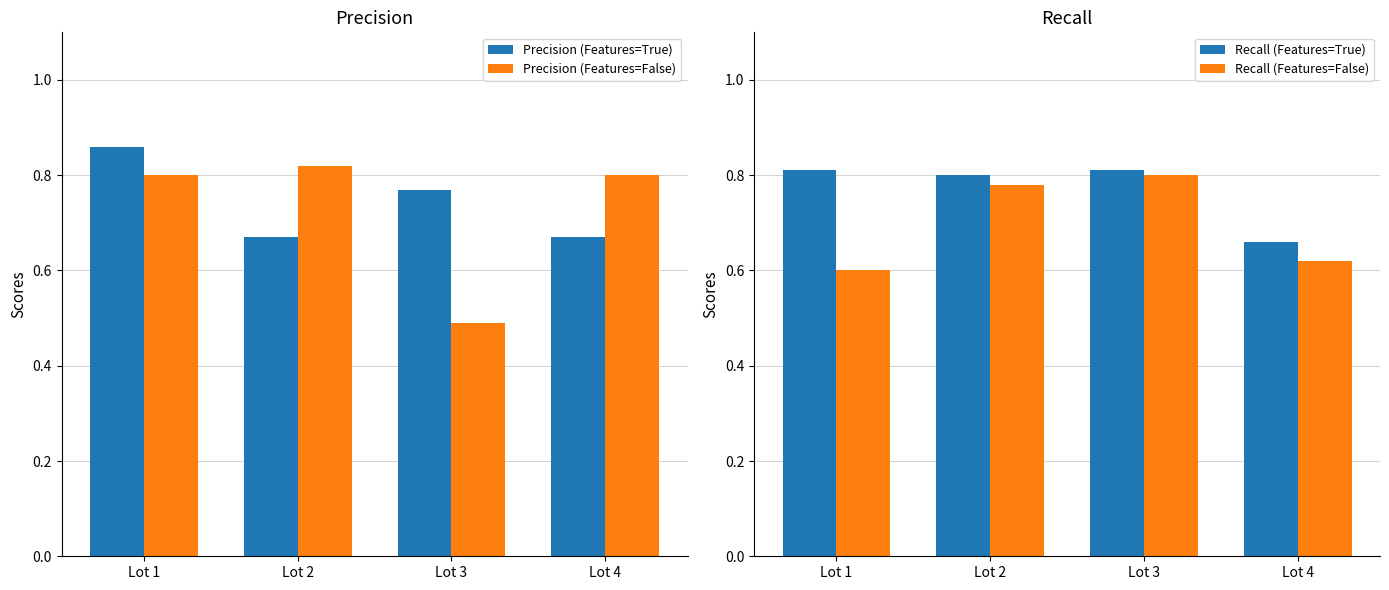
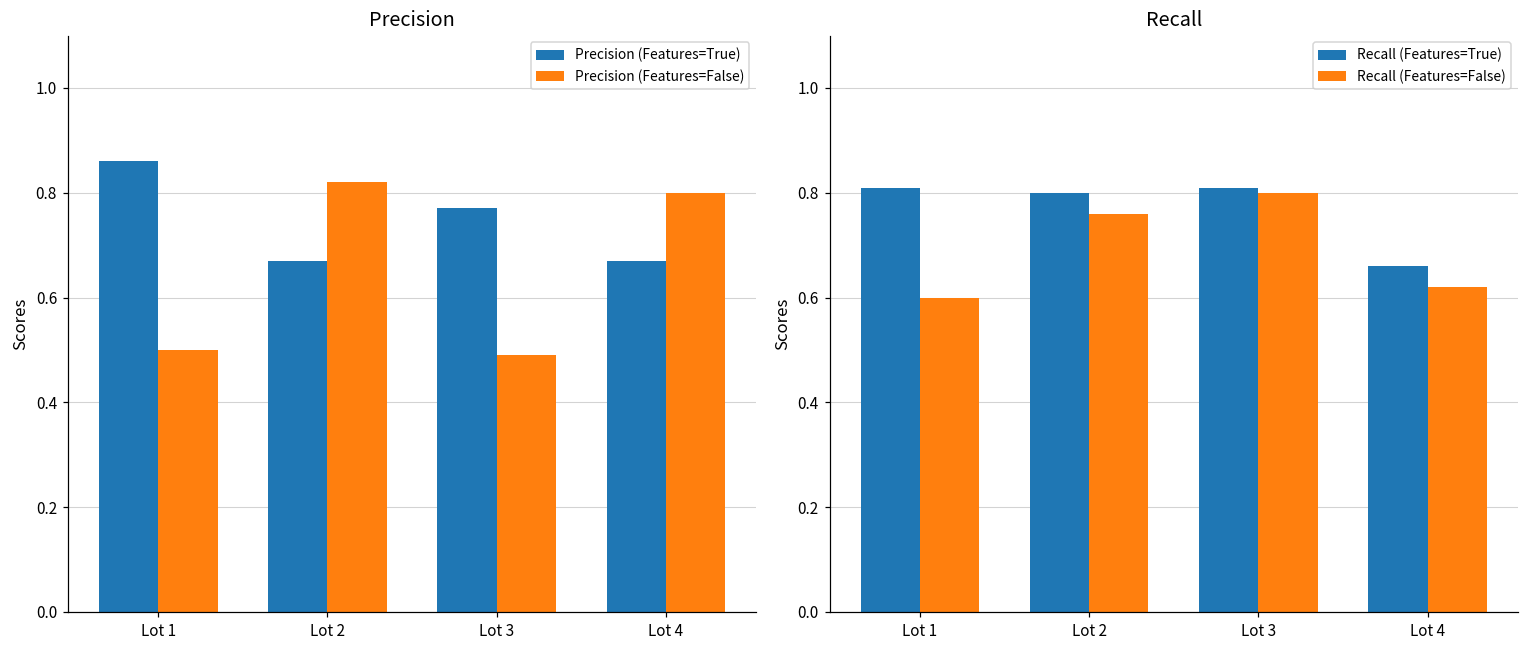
  {
    "Precision": {
      "Precision (Features=True)": {
        "Lot 1": 0.86,
        "Lot 2": 0.67,
        "Lot 3": 0.77,
        "Lot 4": 0.67
      },
      "Precision (Features=False)": {
-       "Lot 1": 0.8,
+       "Lot 1": 0.5,
        "Lot 2": 0.82,
        "Lot 3": 0.49,
        "Lot 4": 0.8
      }
    },
    "Recall": {
      "Recall (Features=True)": {
        "Lot 1": 0.81,
        "Lot 2": 0.80,
        "Lot 3": 0.81,
        "Lot 4": 0.66
      },
      "Recall (Features=False)": {
        "Lot 1": 0.60,
-       "Lot 2": 0.78,
+       "Lot 2": 0.76,
        "Lot 3": 0.80,
        "Lot 4": 0.62
      }
    }
  }
